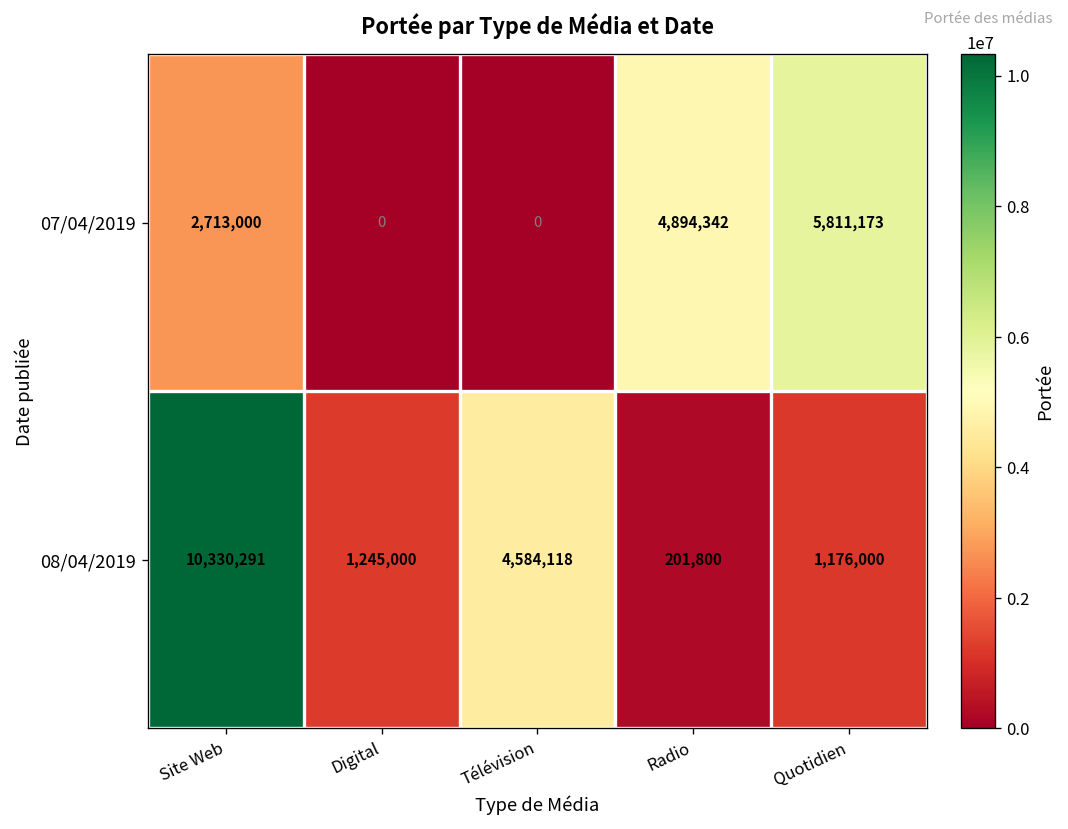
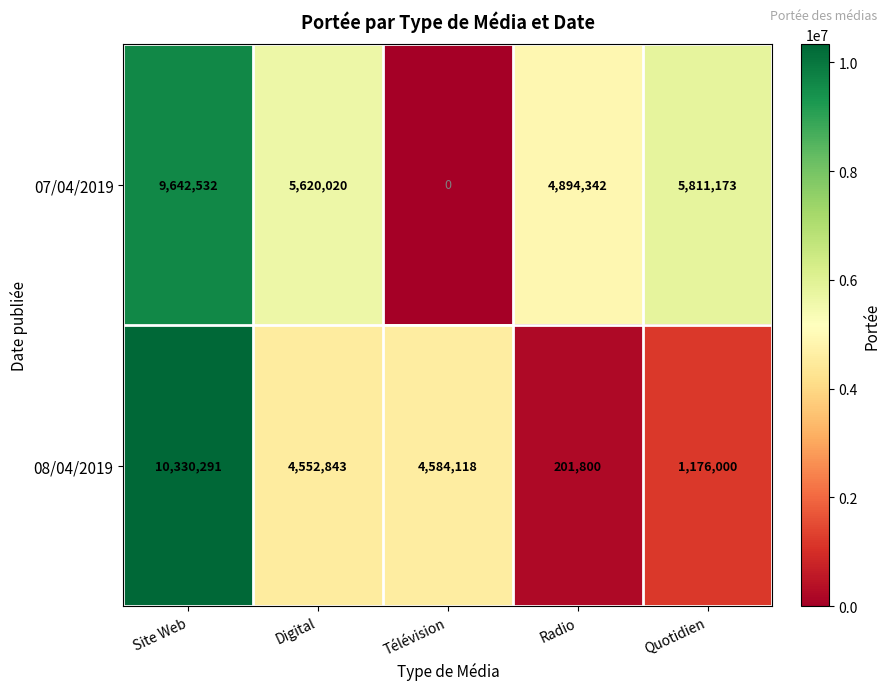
  {
    "07/04/2019": {
-     "Site Web": "2,713,000",
-     "Digital": "0",
+     "Site Web": "9,642,532",
+     "Digital": "5,620,020",
      "Télévision": "0",
      "Radio": "4,894,342",
      "Quotidien": "5,811,173"
    },
    "08/04/2019": {
      "Site Web": "10,330,291",
-     "Digital": "1,245,000",
+     "Digital": "4,552,843",
      "Télévision": "4,584,118",
      "Radio": "201,800",
      "Quotidien": "1,176,000"
    }
  }
